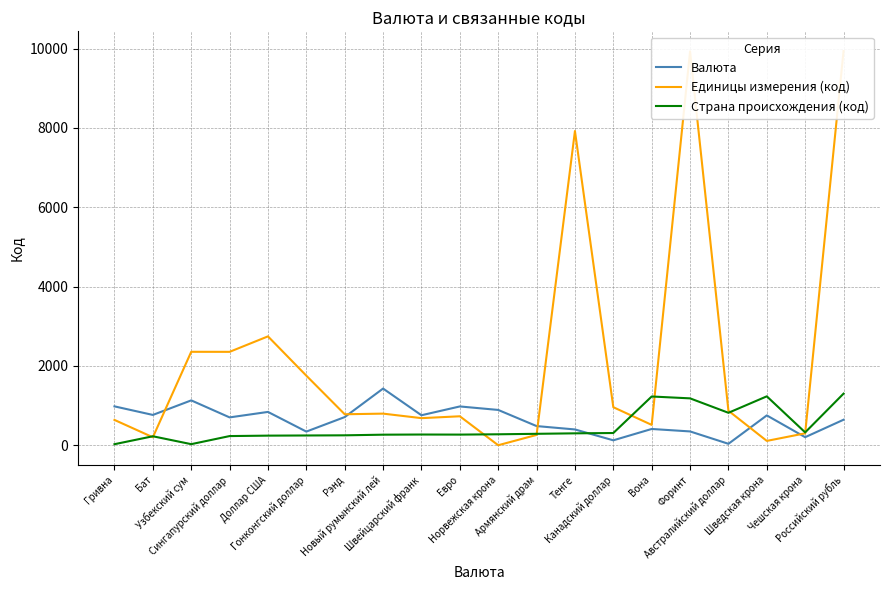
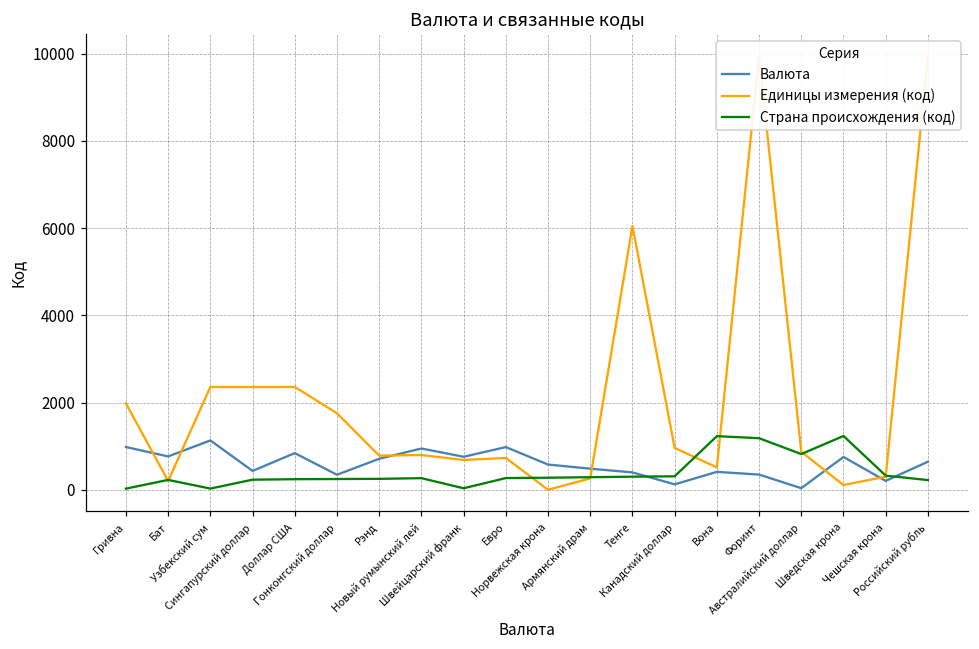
  {
    "Валюта": {
      "Гривна": 1000,
      "Бат": 800,
      "Узбекский сум": 1100,
-     "Сингапурский доллар": 700,
+     "Сингапурский доллар": 400,
      "Доллар США": 800,
      "Гонконгский доллар": 300,
      "Рэнд": 700,
-     "Новый румынский лей": 1400,
+     "Новый румынский лей": 900,
      "Швейцарский франк": 800,
      "Евро": 1000,
-     "Норвежская крона": 900,
+     "Норвежская крона": 600,
      "Армянский драм": 500,
      "Тенге": 400,
      "Канадский доллар": 100,
      "Вона": 400,
      "Форинт": 300,
      "Австралийский доллар": 0,
      "Шведская крона": 800,
      "Чешская крона": 200,
      "Российский рубль": 600
    },
    "Единицы измерения (код)": {
-     "Гривна": 600,
+     "Гривна": 2000,
      "Узбекский сум": 2400,
      "Сингапурский доллар": 2400,
-     "Доллар США": 2700,
+     "Доллар США": 2400,
      "Гонконгский доллар": 1800,
      "Рэнд": 800,
      "Новый румынский лей": 800,
      "Швейцарский франк": 700,
      "Евро": 700,
      "Норвежская крона": 0,
-     "Тенге": 7900,
+     "Тенге": 6000,
      "Канадский доллар": 1000,
      "Вона": 500,
      "Шведская крона": 100
    },
    "Страна происхождения (код)": {
      "Гривна": 0,
      "Узбекский сум": 0,
      "Сингапурский доллар": 200,
      "Доллар США": 200,
      "Гонконгский доллар": 200,
      "Рэнд": 300,
      "Новый румынский лей": 300,
-     "Швейцарский франк": 300,
+     "Швейцарский франк": 0,
      "Евро": 300,
      "Норвежская крона": 300,
      "Тенге": 300,
      "Канадский доллар": 300,
      "Вона": 1200,
      "Форинт": 1200,
      "Шведская крона": 1200,
-     "Российский рубль": 1300
+     "Российский рубль": 200
    }
  }
